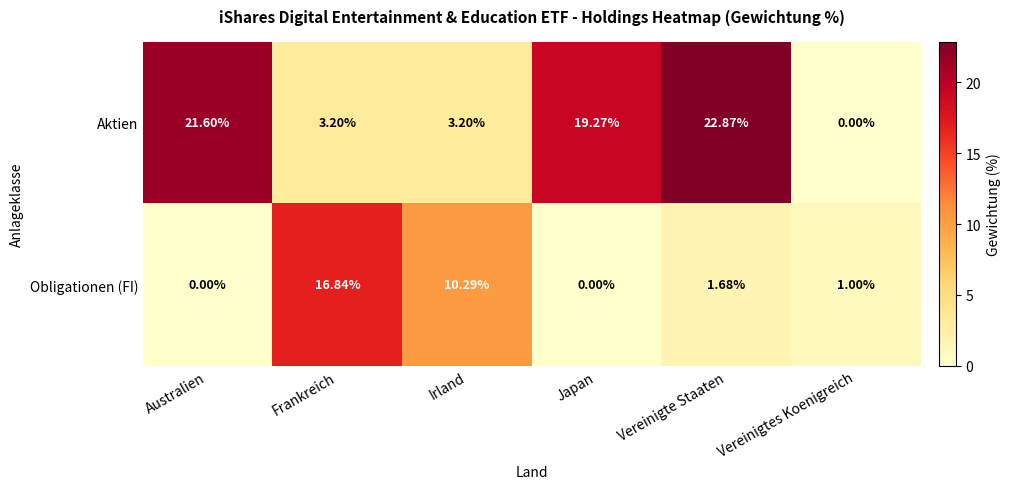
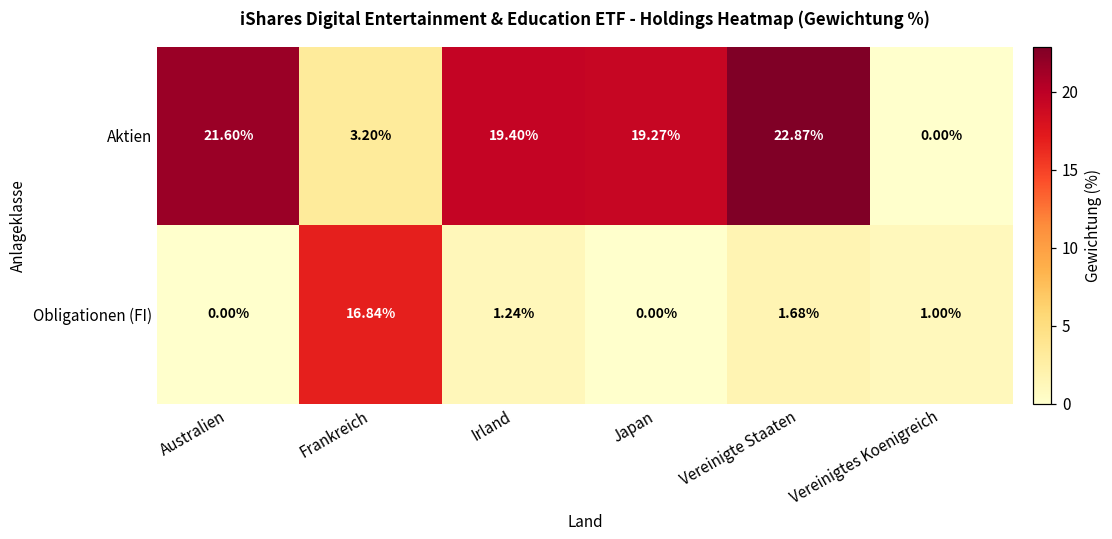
  {
    "Aktien": {
      "Australien": "21.60%",
      "Frankreich": "3.20%",
-     "Irland": "3.20%",
+     "Irland": "19.40%",
      "Japan": "19.27%",
      "Vereinigte Staaten": "22.87%",
      "Vereinigtes Koenigreich": "0.00%"
    },
    "Obligationen (FI)": {
      "Australien": "0.00%",
      "Frankreich": "16.84%",
-     "Irland": "10.29%",
+     "Irland": "1.24%",
      "Japan": "0.00%",
      "Vereinigte Staaten": "1.68%",
      "Vereinigtes Koenigreich": "1.00%"
    }
  }
